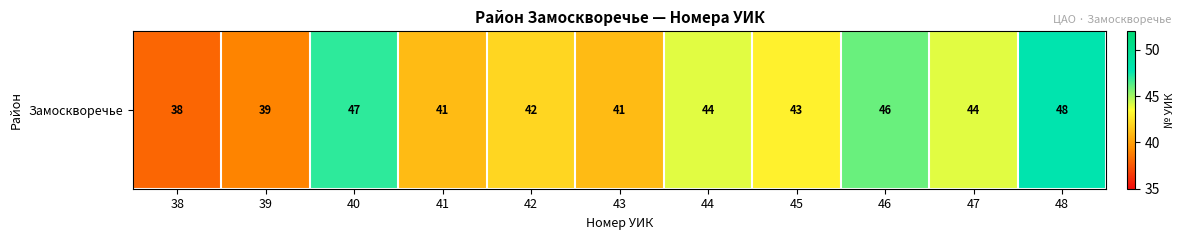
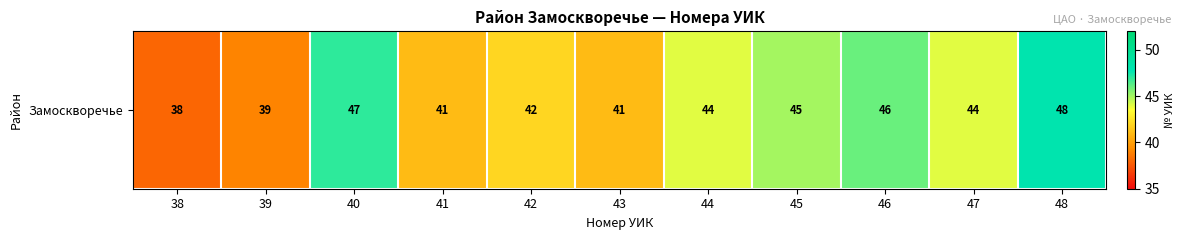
  {
    "Замоскворечье": {
      "38": 38,
      "39": 39,
      "40": 47,
      "41": 41,
      "42": 42,
      "43": 41,
      "44": 44,
-     "45": 43,
+     "45": 45,
      "46": 46,
      "47": 44,
      "48": 48
    }
  }
